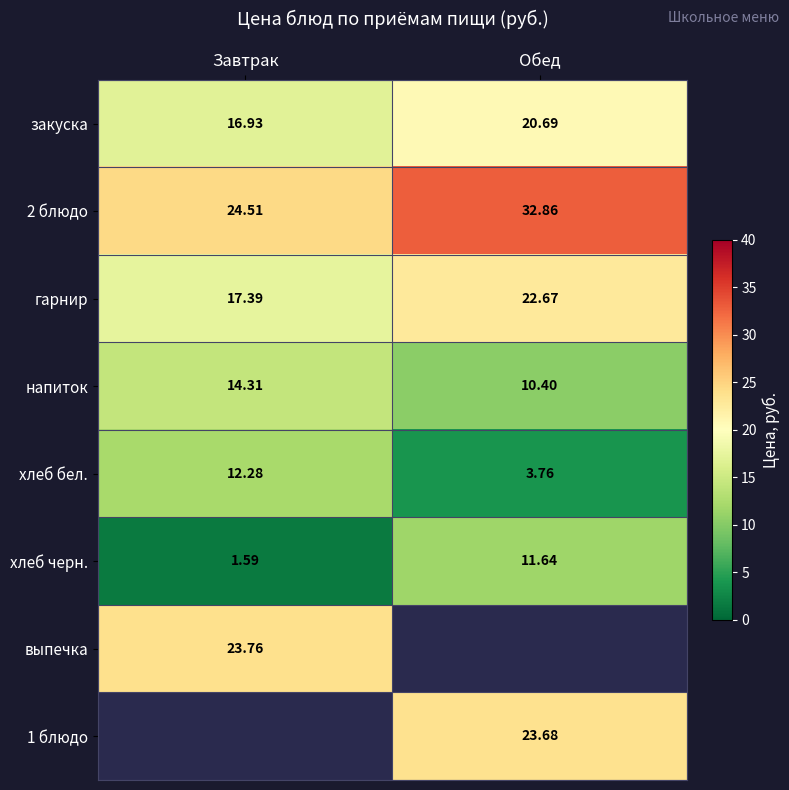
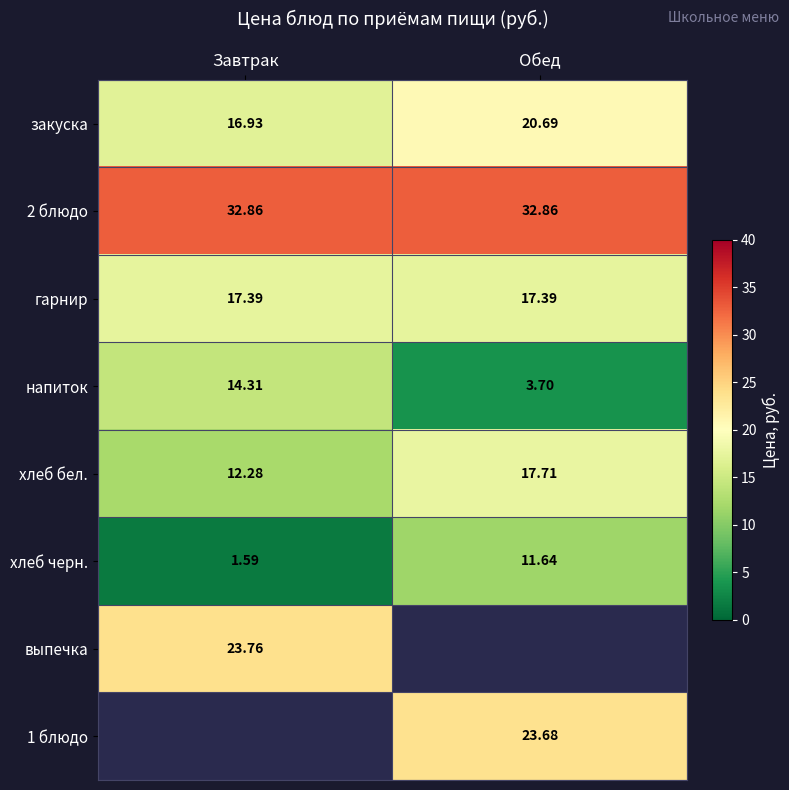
  {
    "закуска": {
      "Завтрак": 16.93,
      "Обед": 20.69
    },
    "2 блюдо": {
-     "Завтрак": 24.51,
+     "Завтрак": 32.86,
      "Обед": 32.86
    },
    "гарнир": {
      "Завтрак": 17.39,
-     "Обед": 22.67
+     "Обед": 17.39
    },
    "напиток": {
      "Завтрак": 14.31,
-     "Обед": 10.40
+     "Обед": 3.70
    },
    "хлеб бел.": {
      "Завтрак": 12.28,
-     "Обед": 3.76
+     "Обед": 17.71
    },
    "хлеб черн.": {
      "Завтрак": 1.59,
      "Обед": 11.64
    },
    "выпечка": {
      "Завтрак": 23.76
    },
    "1 блюдо": {
      "Обед": 23.68
    }
  }
